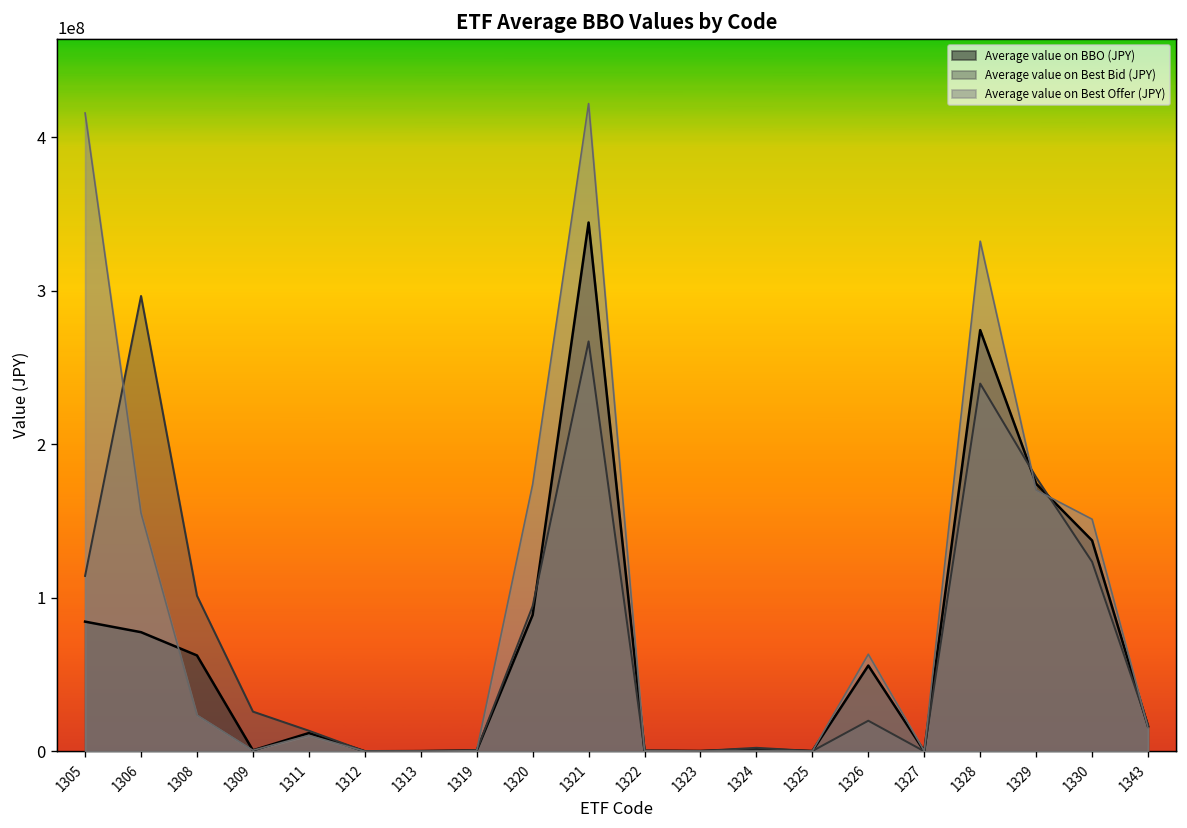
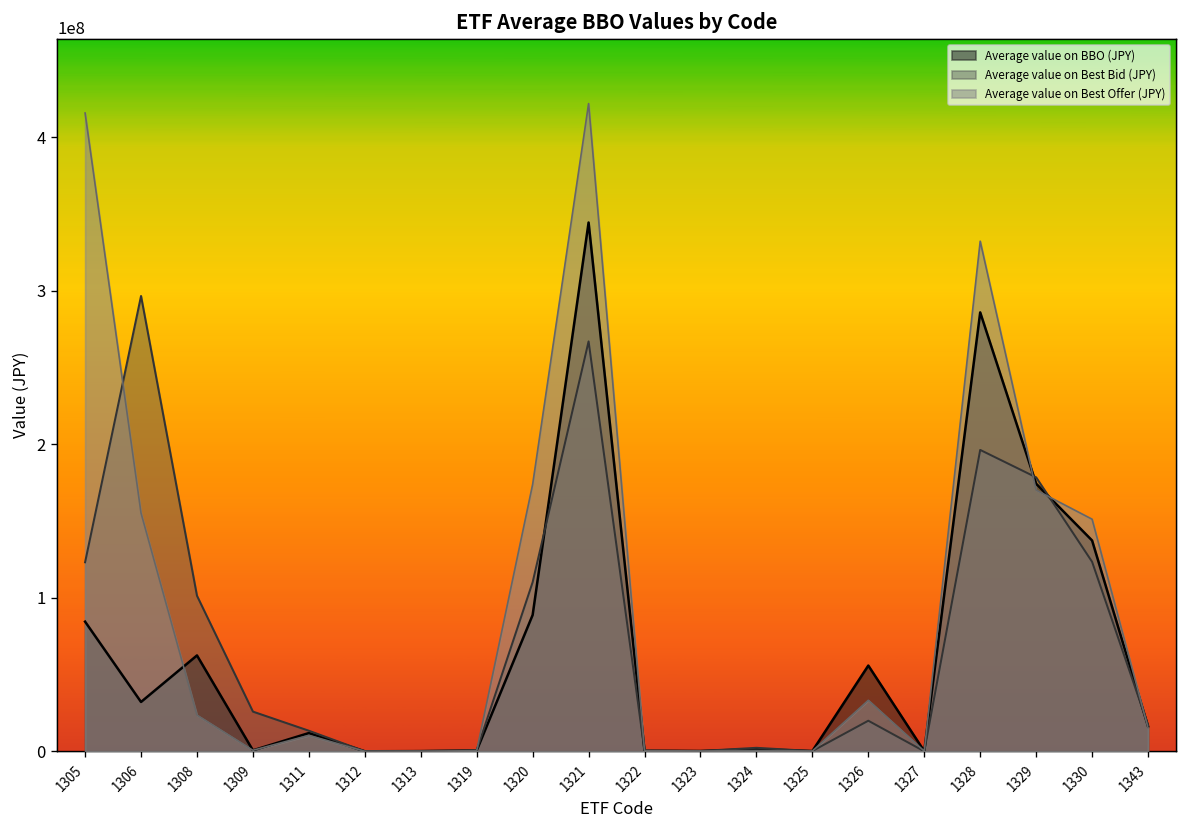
  {
    "Average value on BBO (JPY)": {
      "1305": 85000000,
-     "1306": 78000000,
+     "1306": 32000000,
      "1308": 63000000,
      "1320": 89000000,
      "1321": 345000000,
      "1326": 56000000,
-     "1328": 274000000,
+     "1328": 286000000,
      "1329": 174000000,
      "1330": 137000000
    },
    "Average value on Best Bid (JPY)": {
-     "1305": 114000000,
+     "1305": 123000000,
      "1306": 297000000,
      "1308": 101000000,
      "1309": 26000000,
-     "1320": 95000000,
+     "1320": 110000000,
      "1321": 267000000,
      "1326": 20000000,
-     "1328": 240000000,
+     "1328": 196000000,
      "1329": 179000000,
      "1330": 124000000
    },
    "Average value on Best Offer (JPY)": {
      "1305": 416000000,
      "1306": 155000000,
      "1308": 24000000,
      "1320": 174000000,
      "1321": 422000000,
-     "1326": 63000000,
+     "1326": 33000000,
      "1328": 332000000,
      "1329": 170000000,
      "1330": 151000000
    }
  }
